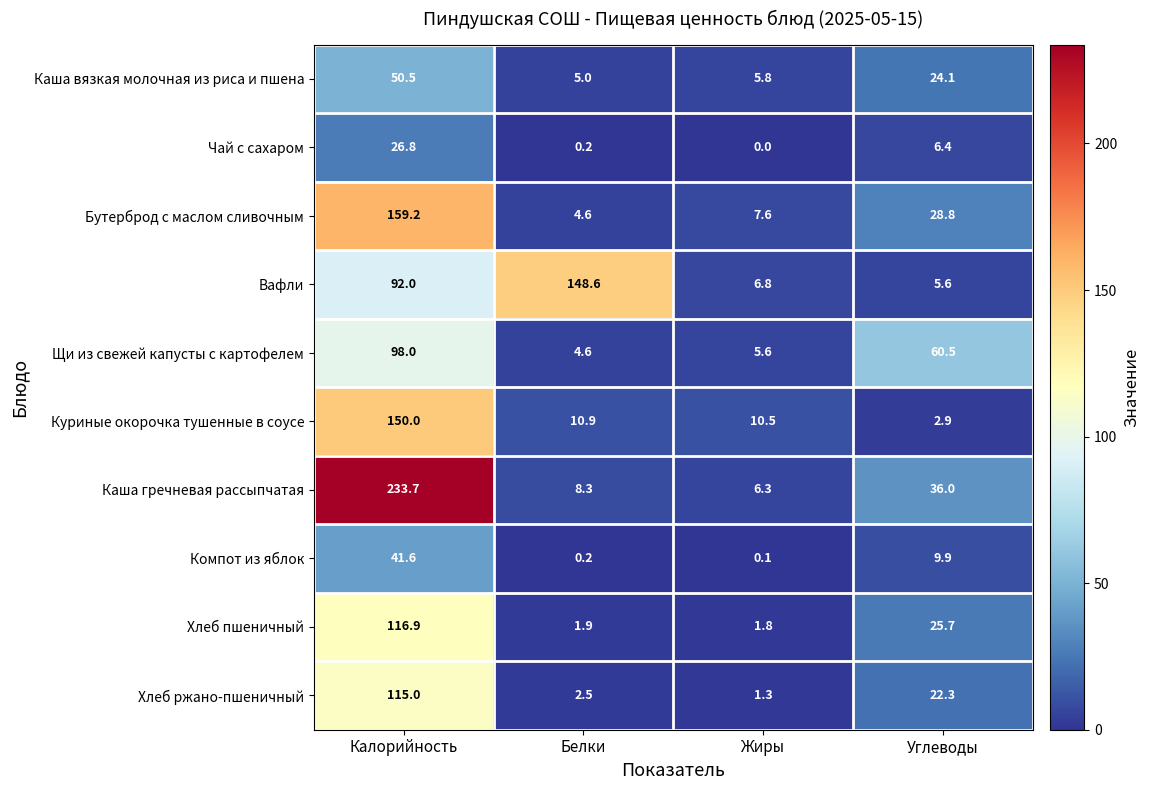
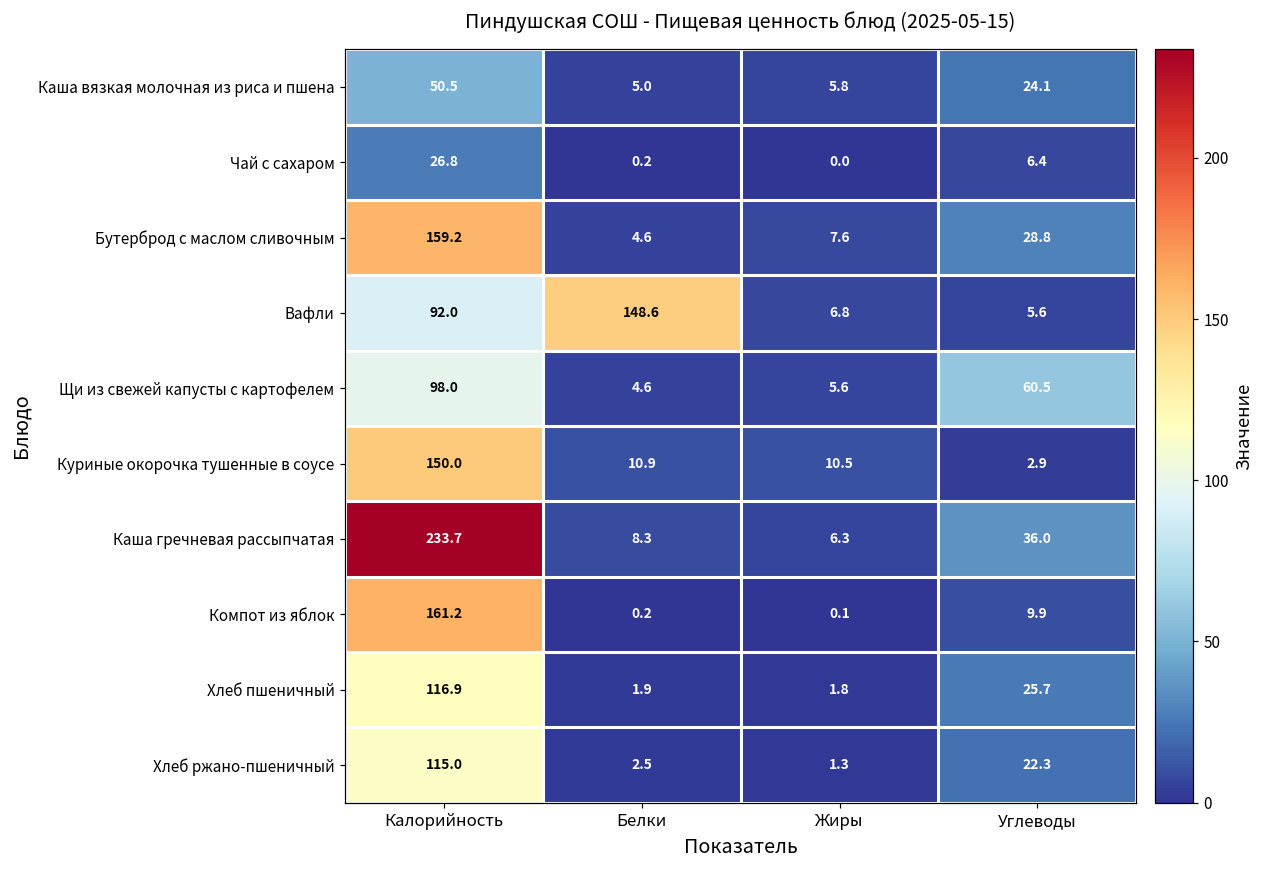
  {
    "Каша вязкая молочная из риса и пшена": {
      "Калорийность": 50.5,
      "Белки": 5.0,
      "Жиры": 5.8,
      "Углеводы": 24.1
    },
    "Чай с сахаром": {
      "Калорийность": 26.8,
      "Белки": 0.2,
      "Жиры": 0.0,
      "Углеводы": 6.4
    },
    "Бутерброд с маслом сливочным": {
      "Калорийность": 159.2,
      "Белки": 4.6,
      "Жиры": 7.6,
      "Углеводы": 28.8
    },
    "Вафли": {
      "Калорийность": 92.0,
      "Белки": 148.6,
      "Жиры": 6.8,
      "Углеводы": 5.6
    },
    "Щи из свежей капусты с картофелем": {
      "Калорийность": 98.0,
      "Белки": 4.6,
      "Жиры": 5.6,
      "Углеводы": 60.5
    },
    "Куриные окорочка тушенные в соусе": {
      "Калорийность": 150.0,
      "Белки": 10.9,
      "Жиры": 10.5,
      "Углеводы": 2.9
    },
    "Каша гречневая рассыпчатая": {
      "Калорийность": 233.7,
      "Белки": 8.3,
      "Жиры": 6.3,
      "Углеводы": 36.0
    },
    "Компот из яблок": {
-     "Калорийность": 41.6,
+     "Калорийность": 161.2,
      "Белки": 0.2,
      "Жиры": 0.1,
      "Углеводы": 9.9
    },
    "Хлеб пшеничный": {
      "Калорийность": 116.9,
      "Белки": 1.9,
      "Жиры": 1.8,
      "Углеводы": 25.7
    },
    "Хлеб ржано-пшеничный": {
      "Калорийность": 115.0,
      "Белки": 2.5,
      "Жиры": 1.3,
      "Углеводы": 22.3
    }
  }
